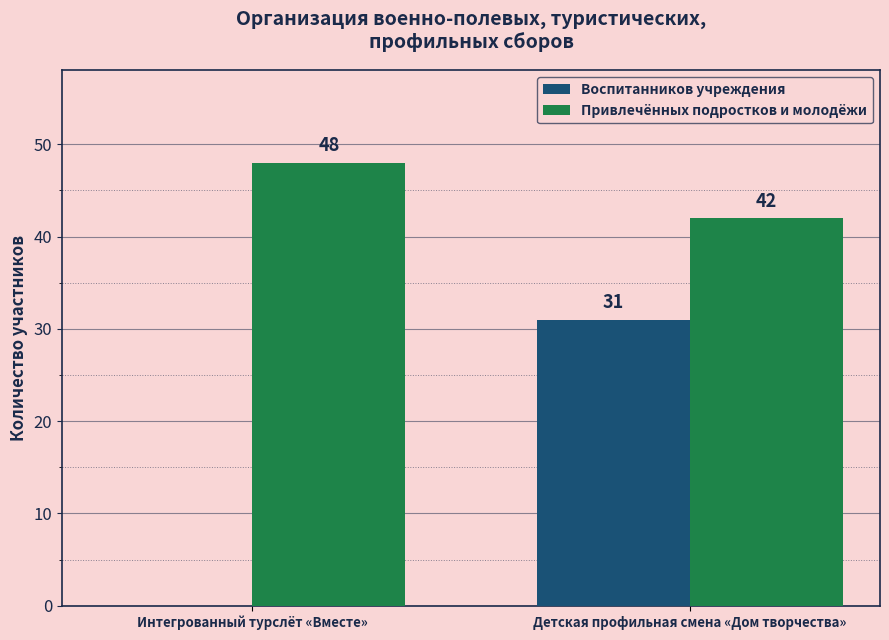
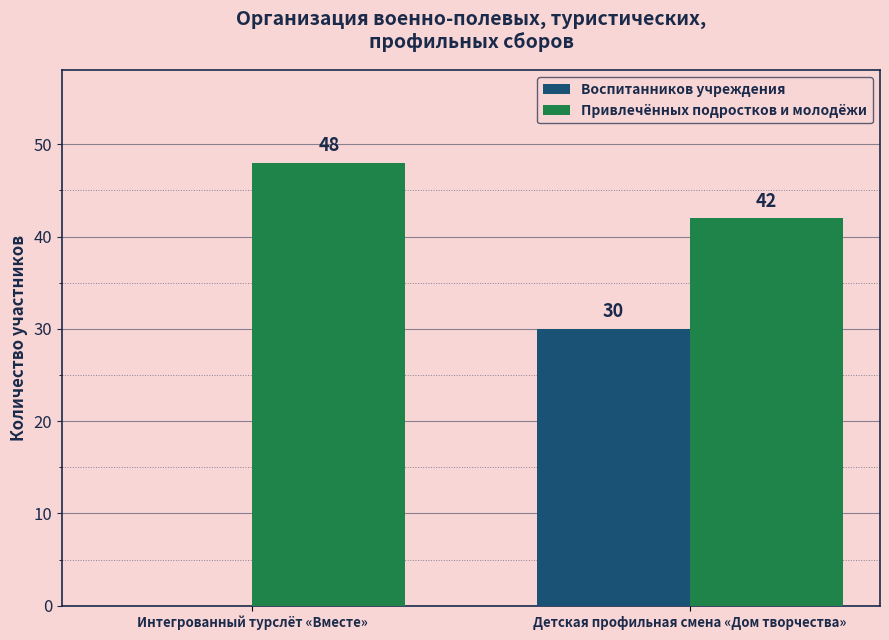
  {
    "Воспитанников учреждения": {
-     "Детская профильная смена «Дом творчества»": 31
+     "Детская профильная смена «Дом творчества»": 30
    },
    "Привлечённых подростков и молодёжи": {
      "Интегрованный турслёт «Вместе»": 48,
      "Детская профильная смена «Дом творчества»": 42
    }
  }
